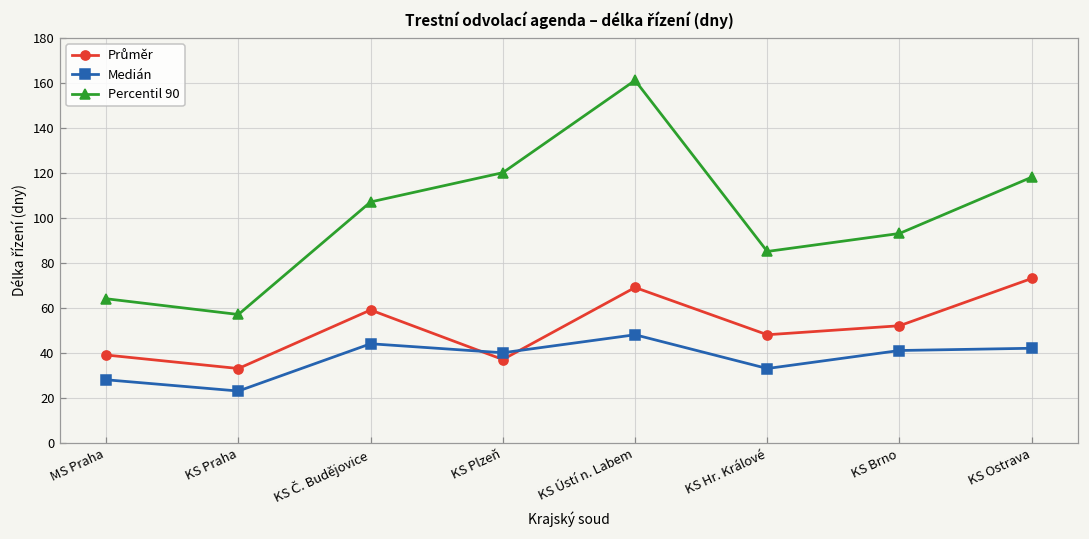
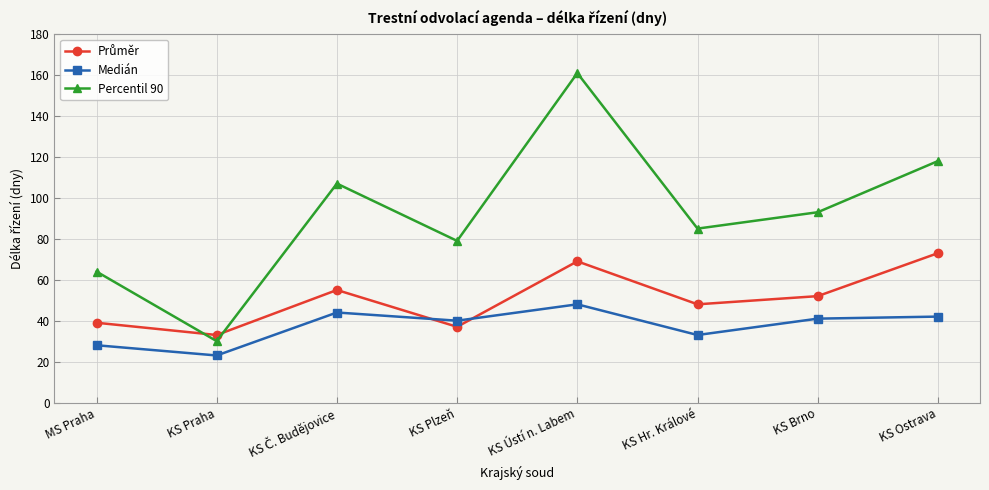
  {
    "Průměr": {
      "MS Praha": 39,
      "KS Praha": 33,
-     "KS Č. Budějovice": 59,
+     "KS Č. Budějovice": 55,
      "KS Plzeň": 37,
      "KS Ústí n. Labem": 69,
      "KS Hr. Králové": 48,
      "KS Brno": 52,
      "KS Ostrava": 73
    },
    "Medián": {
      "MS Praha": 28,
      "KS Praha": 23,
      "KS Č. Budějovice": 44,
      "KS Plzeň": 40,
      "KS Ústí n. Labem": 48,
      "KS Hr. Králové": 33,
      "KS Brno": 41,
      "KS Ostrava": 42
    },
    "Percentil 90": {
      "MS Praha": 64,
-     "KS Praha": 57,
+     "KS Praha": 30,
      "KS Č. Budějovice": 107,
-     "KS Plzeň": 120,
+     "KS Plzeň": 79,
      "KS Ústí n. Labem": 161,
      "KS Hr. Králové": 85,
      "KS Brno": 93,
      "KS Ostrava": 118
    }
  }
